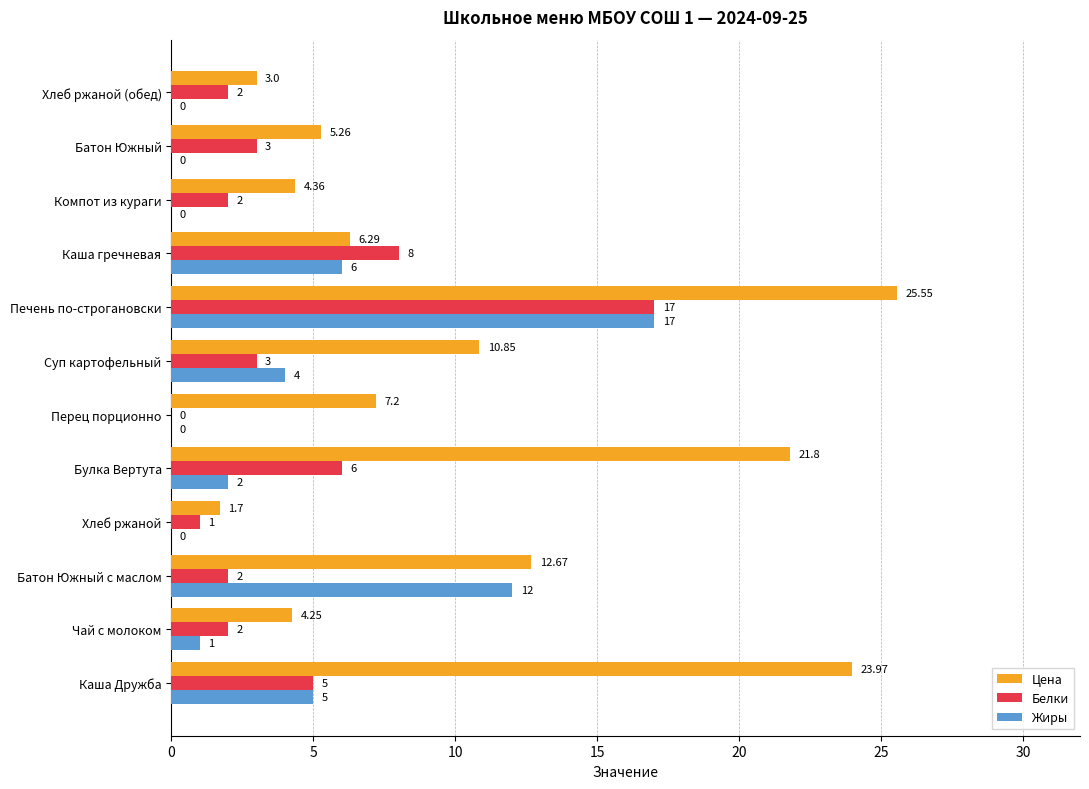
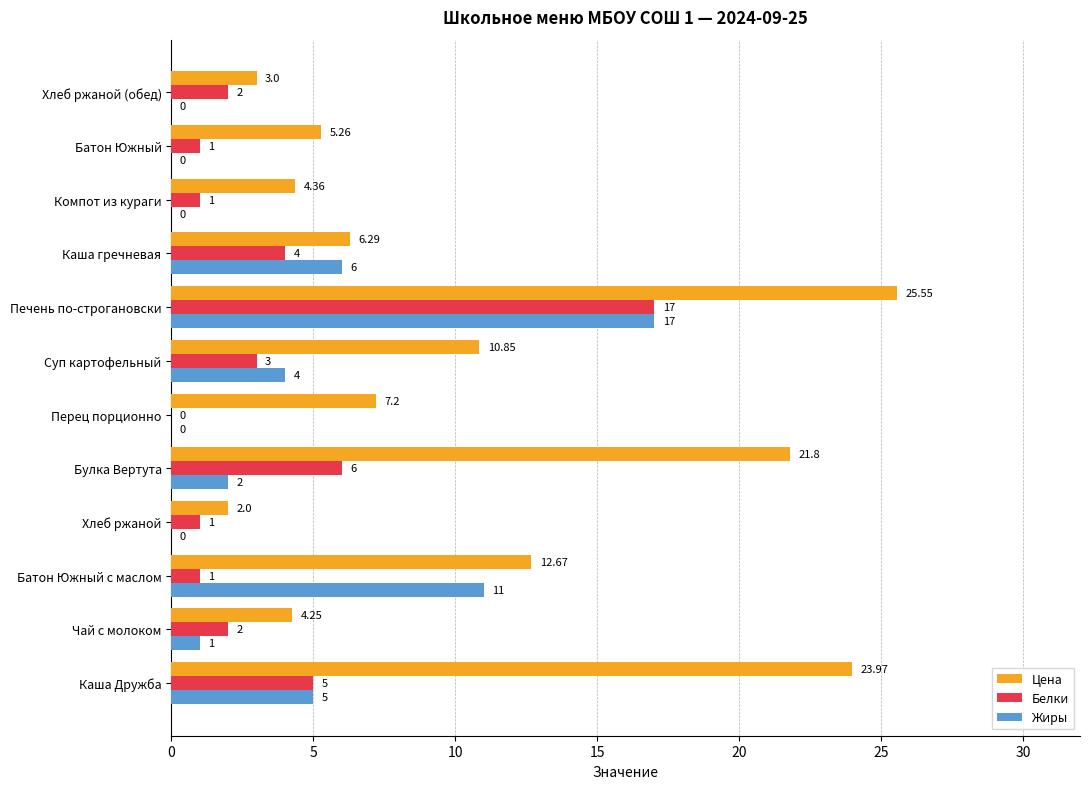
  {
    "Цена": {
      "Хлеб ржаной (обед)": 3.0,
      "Батон Южный": 5.26,
      "Компот из кураги": 4.36,
      "Каша гречневая": 6.29,
      "Печень по-строгановски": 25.55,
      "Суп картофельный": 10.85,
      "Перец порционно": 7.2,
      "Булка Вертута": 21.8,
-     "Хлеб ржаной": 1.7,
+     "Хлеб ржаной": 2.0,
      "Батон Южный с маслом": 12.67,
      "Чай с молоком": 4.25,
      "Каша Дружба": 23.97
    },
    "Белки": {
      "Хлеб ржаной (обед)": 2,
-     "Батон Южный": 3,
-     "Компот из кураги": 2,
-     "Каша гречневая": 8,
+     "Батон Южный": 1,
+     "Компот из кураги": 1,
+     "Каша гречневая": 4,
      "Печень по-строгановски": 17,
      "Суп картофельный": 3,
      "Перец порционно": 0,
      "Булка Вертута": 6,
      "Хлеб ржаной": 1,
-     "Батон Южный с маслом": 2,
+     "Батон Южный с маслом": 1,
      "Чай с молоком": 2,
      "Каша Дружба": 5
    },
    "Жиры": {
      "Хлеб ржаной (обед)": 0,
      "Батон Южный": 0,
      "Компот из кураги": 0,
      "Каша гречневая": 6,
      "Печень по-строгановски": 17,
      "Суп картофельный": 4,
      "Перец порционно": 0,
      "Булка Вертута": 2,
      "Хлеб ржаной": 0,
-     "Батон Южный с маслом": 12,
+     "Батон Южный с маслом": 11,
      "Чай с молоком": 1,
      "Каша Дружба": 5
    }
  }
